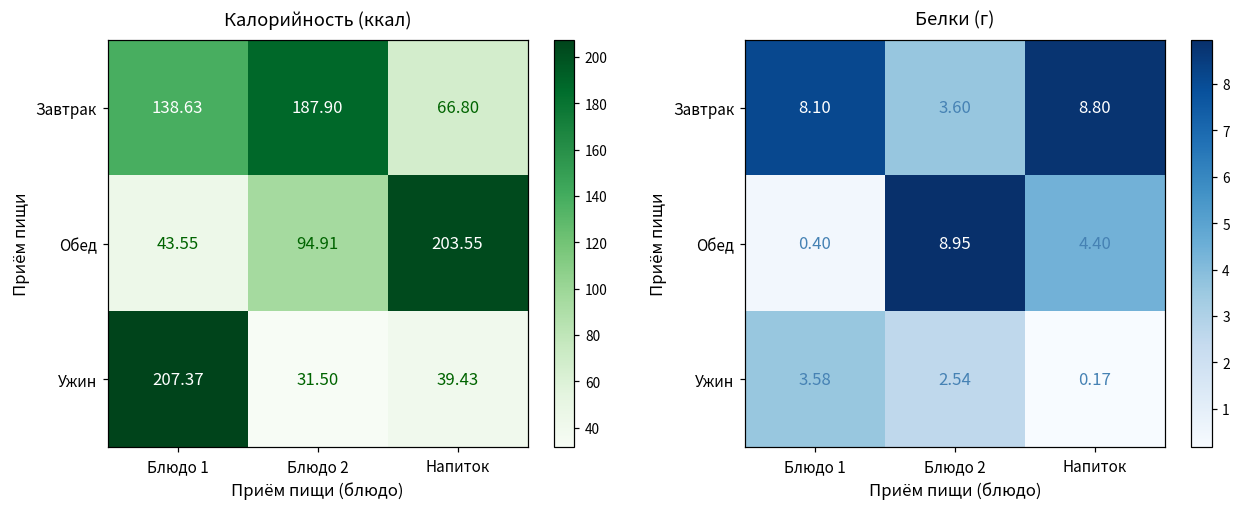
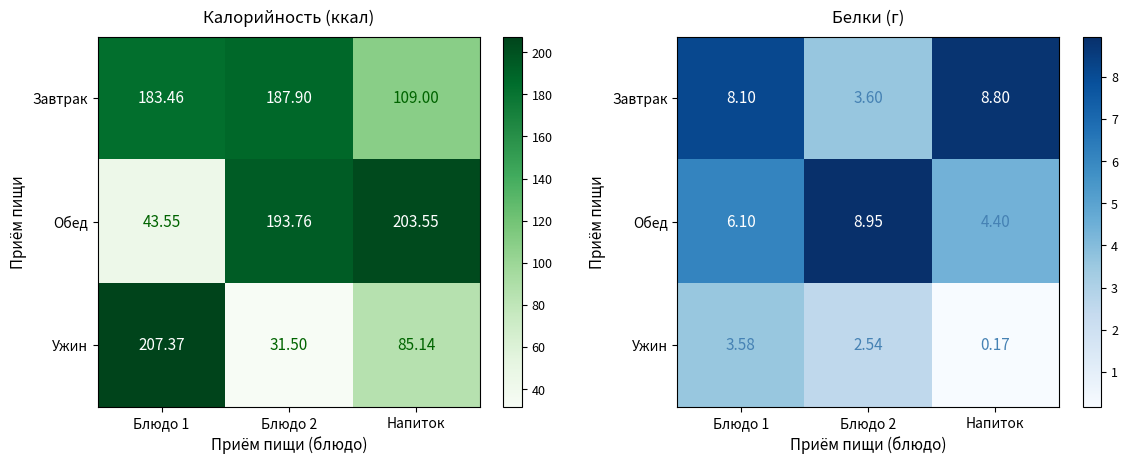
  {
    "Калорийность (ккал)": {
      "Завтрак": {
-       "Блюдо 1": 138.63,
+       "Блюдо 1": 183.46,
        "Блюдо 2": 187.90,
-       "Напиток": 66.80
+       "Напиток": 109.00
      },
      "Обед": {
        "Блюдо 1": 43.55,
-       "Блюдо 2": 94.91,
+       "Блюдо 2": 193.76,
        "Напиток": 203.55
      },
      "Ужин": {
        "Блюдо 1": 207.37,
        "Блюдо 2": 31.50,
-       "Напиток": 39.43
+       "Напиток": 85.14
      }
    },
    "Белки (г)": {
      "Завтрак": {
        "Блюдо 1": 8.10,
        "Блюдо 2": 3.60,
        "Напиток": 8.80
      },
      "Обед": {
-       "Блюдо 1": 0.40,
+       "Блюдо 1": 6.10,
        "Блюдо 2": 8.95
      },
      "Ужин": {
        "Блюдо 1": 3.58,
        "Блюдо 2": 2.54,
        "Напиток": 0.17
      }
    }
  }
